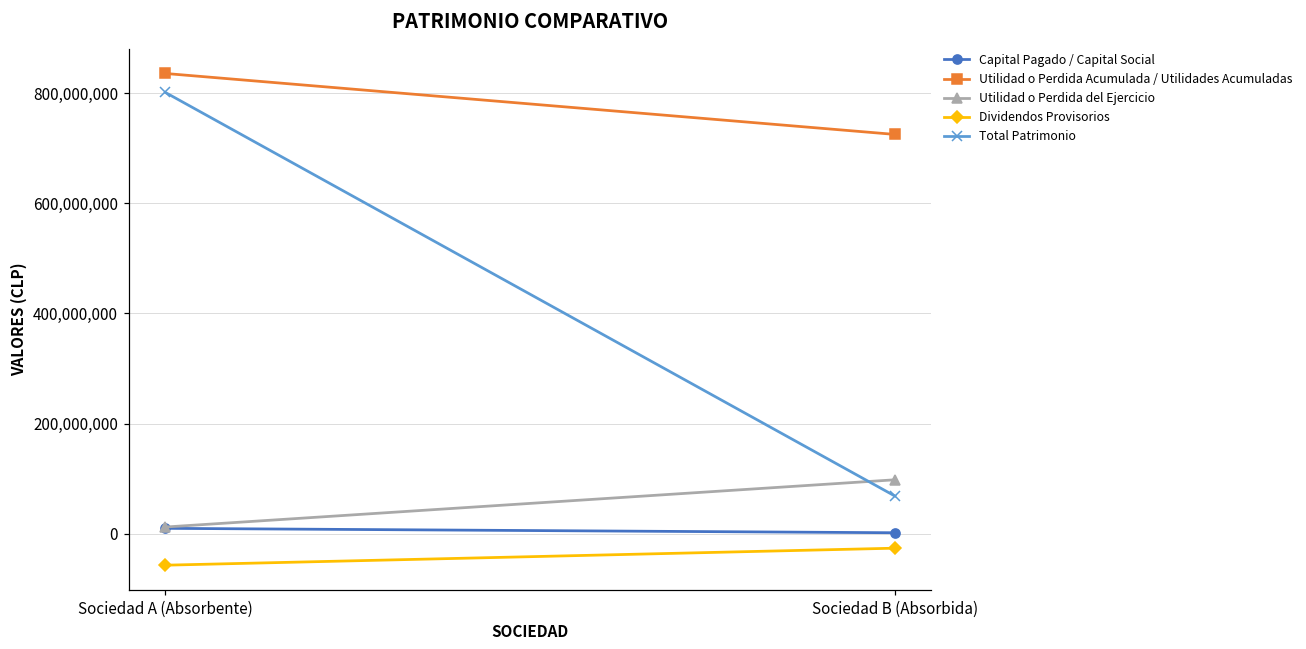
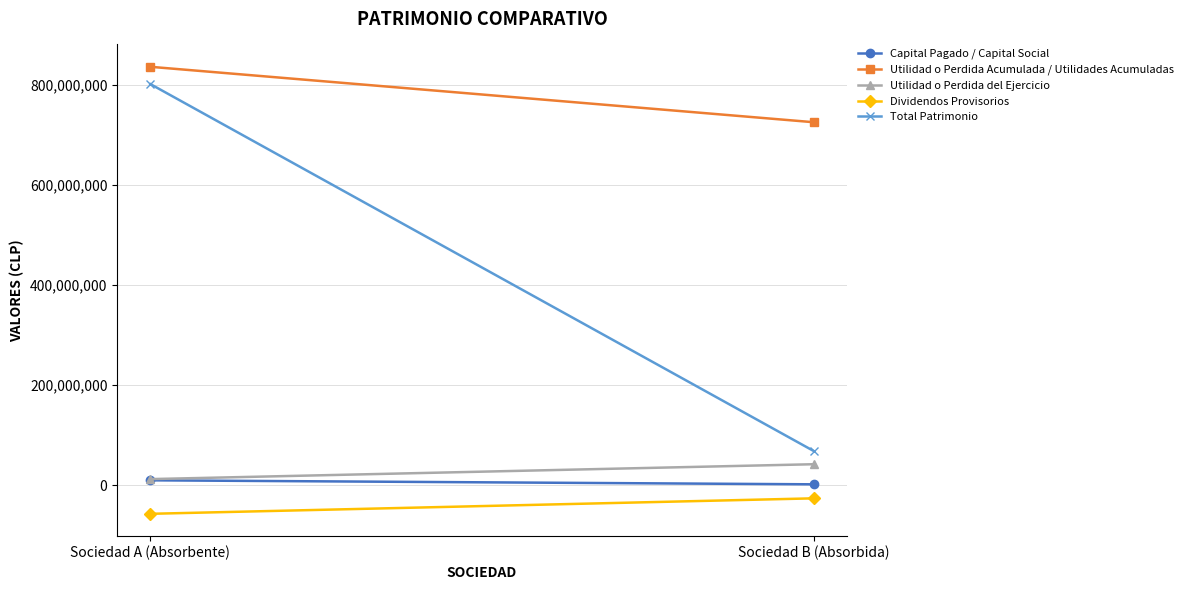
  {
    "Utilidad o Perdida Acumulada / Utilidades Acumuladas": {
      "Sociedad A (Absorbente)": "840,000,000",
      "Sociedad B (Absorbida)": "720,000,000"
    },
    "Utilidad o Perdida del Ejercicio": {
-     "Sociedad B (Absorbida)": "100,000,000"
+     "Sociedad B (Absorbida)": "40,000,000"
    },
    "Dividendos Provisorios": {
      "Sociedad A (Absorbente)": "-60,000,000",
      "Sociedad B (Absorbida)": "-30,000,000"
    }
  }
